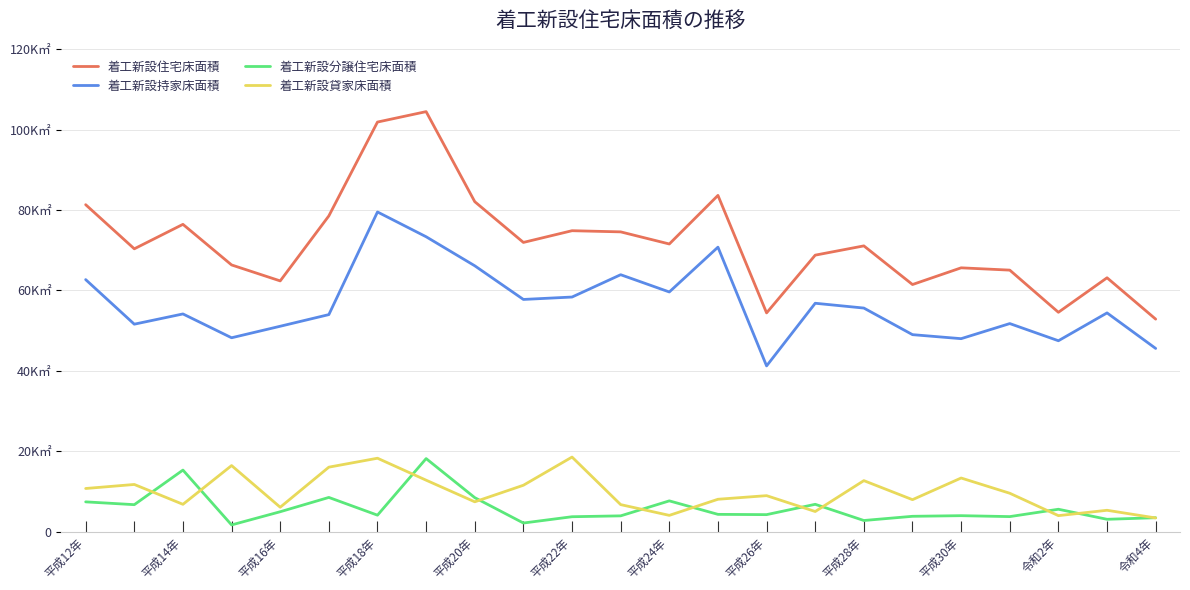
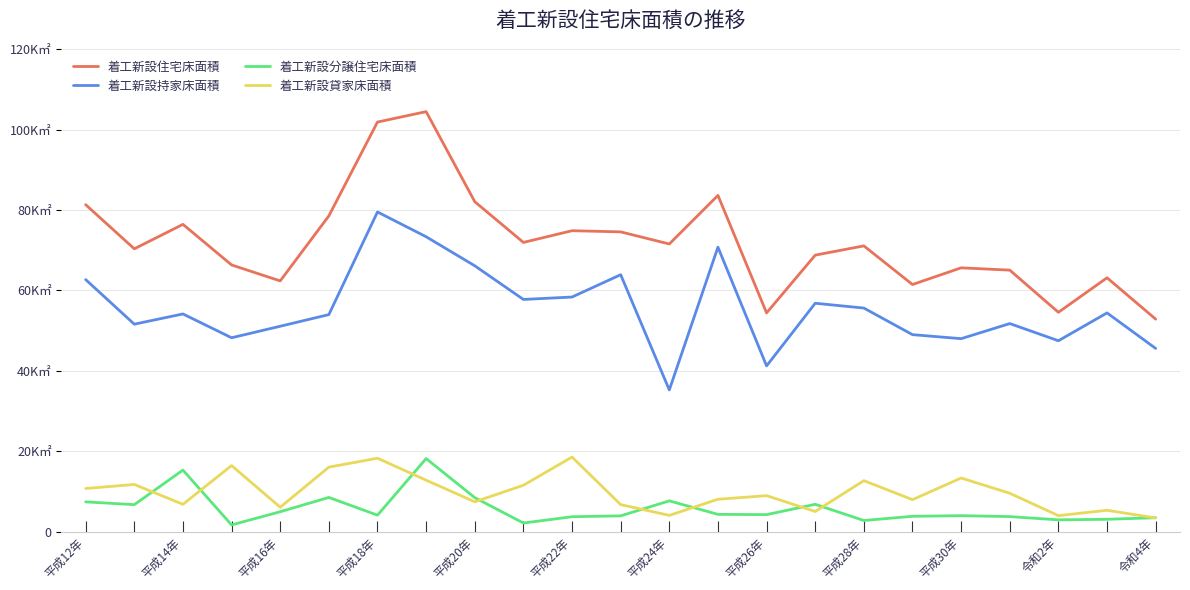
  {
    "着工新設住宅床面積": {
      "平成12年": "81K㎡",
      "平成14年": "76K㎡",
      "平成16年": "62K㎡",
      "平成18年": "102K㎡",
      "平成20年": "82K㎡",
      "平成22年": "75K㎡",
      "平成24年": "72K㎡",
      "平成26年": "54K㎡",
      "平成28年": "71K㎡",
      "平成30年": "66K㎡",
      "令和2年": "55K㎡",
      "令和4年": "53K㎡"
    },
    "着工新設持家床面積": {
      "平成12年": "63K㎡",
      "平成14年": "54K㎡",
      "平成16年": "51K㎡",
      "平成18年": "80K㎡",
      "平成20年": "66K㎡",
      "平成22年": "58K㎡",
-     "平成24年": "60K㎡",
+     "平成24年": "35K㎡",
      "平成26年": "41K㎡",
      "平成28年": "56K㎡",
      "平成30年": "48K㎡",
      "令和2年": "47K㎡",
      "令和4年": "46K㎡"
    },
    "着工新設分譲住宅床面積": {
      "平成12年": "7K㎡",
      "平成14年": "15K㎡",
      "平成16年": "5K㎡",
      "平成18年": "4K㎡",
      "平成20年": "8K㎡",
      "平成22年": "4K㎡",
      "平成24年": "8K㎡",
      "平成26年": "4K㎡",
      "平成28年": "3K㎡",
      "平成30年": "4K㎡",
-     "令和2年": "6K㎡"
+     "令和2年": "3K㎡"
    },
    "着工新設貸家床面積": {
      "平成12年": "11K㎡",
      "平成14年": "7K㎡",
      "平成16年": "6K㎡",
      "平成18年": "18K㎡",
      "平成20年": "7K㎡",
      "平成22年": "19K㎡",
      "平成24年": "4K㎡",
      "平成26年": "9K㎡",
      "平成28年": "13K㎡",
      "平成30年": "13K㎡",
      "令和2年": "4K㎡"
    }
  }
